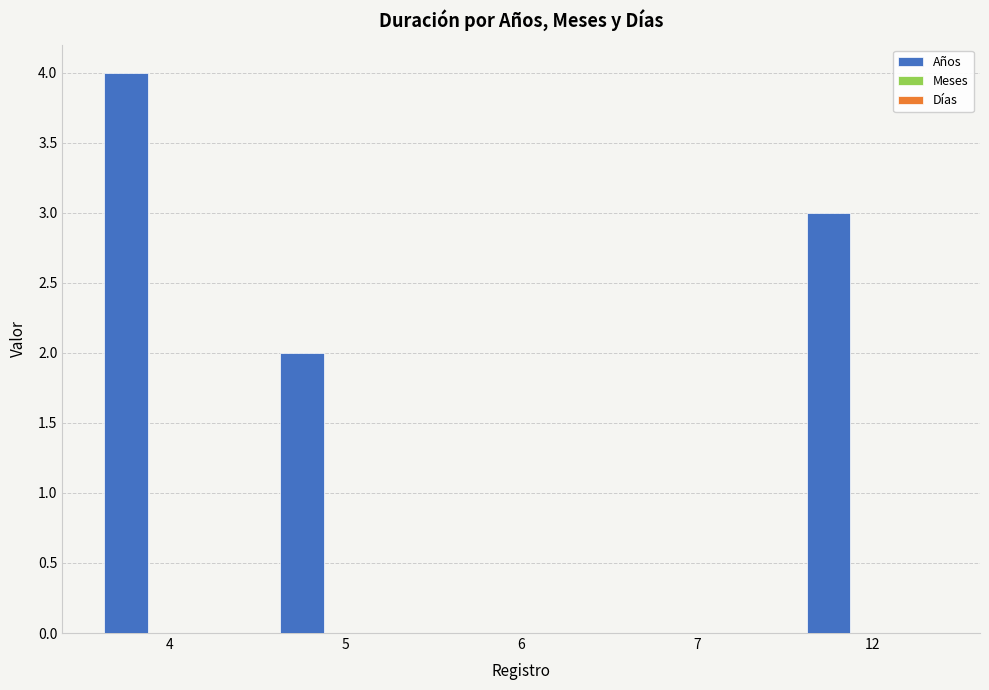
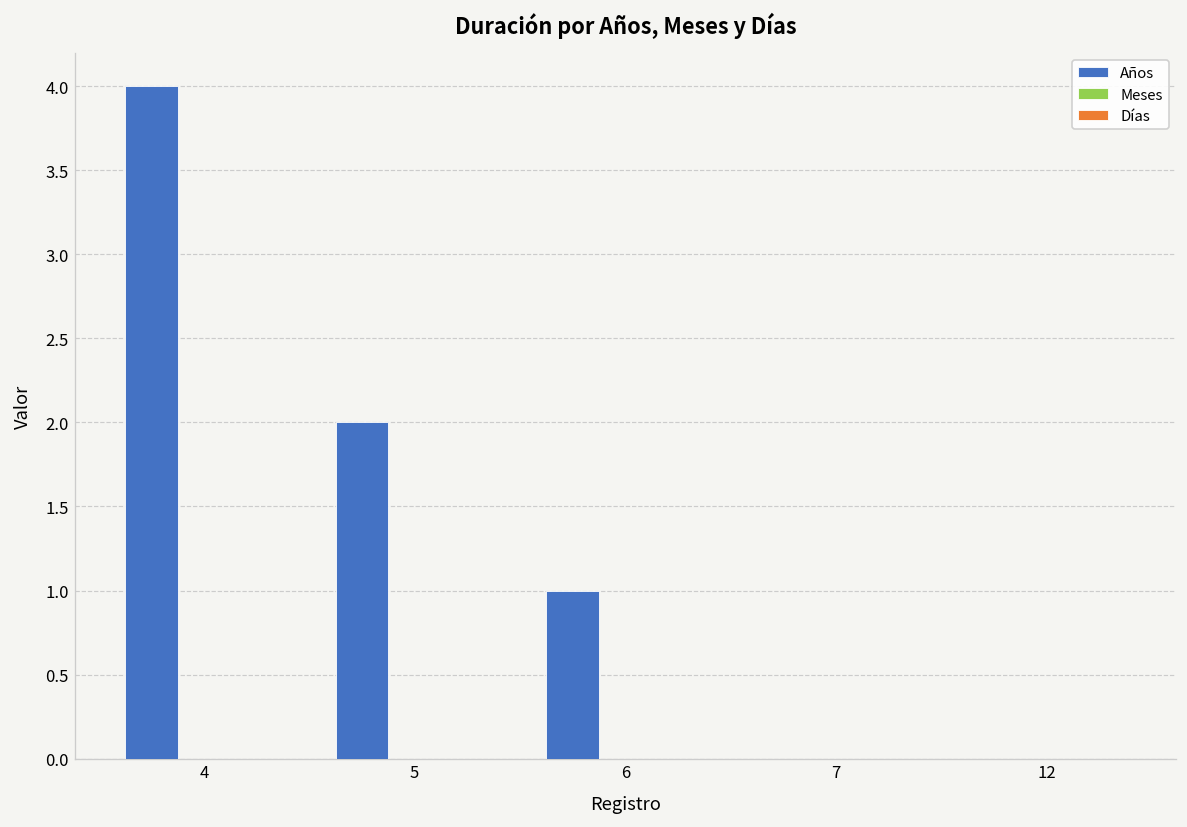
  {
    "Años": {
      "4": 4,
      "5": 2,
-     "6": 0,
+     "6": 1,
      "7": 0,
-     "12": 3
+     "12": 0
    },
    "Meses": {
      "4": 0,
      "5": 0,
      "6": 0,
      "7": 0,
      "12": 0
    },
    "Días": {
      "4": 0,
      "5": 0,
      "6": 0,
      "7": 0,
      "12": 0
    }
  }
